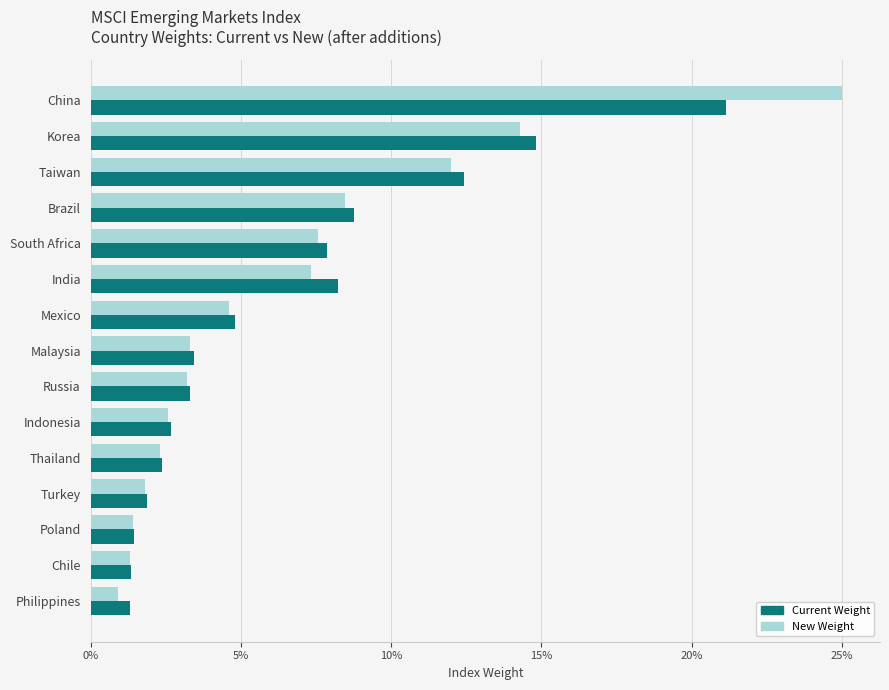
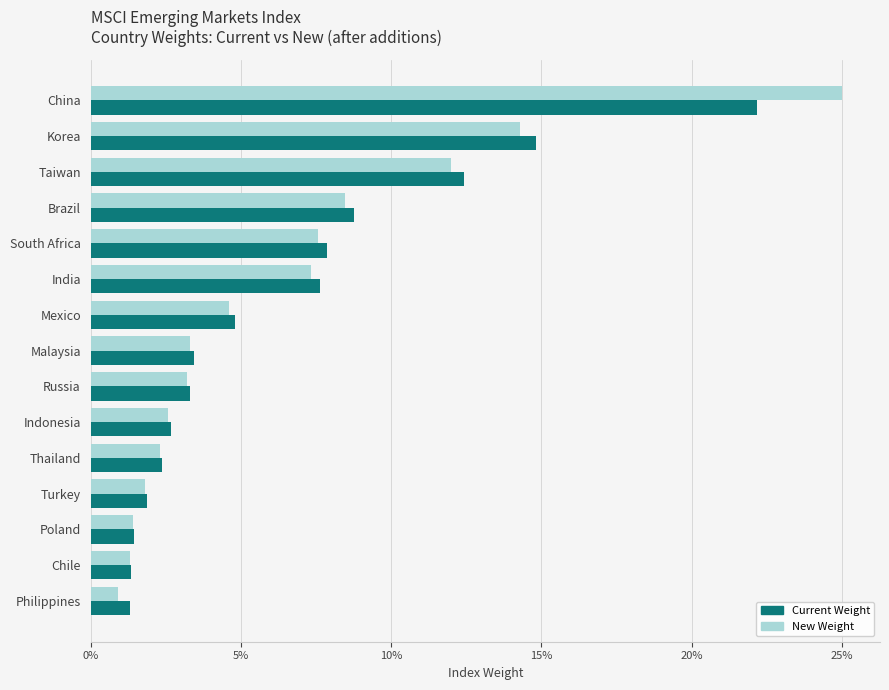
  {
    "Current Weight": {
-     "China": "21.2%",
+     "China": "22.2%",
      "Korea": "14.8%",
      "Taiwan": "12.4%",
      "Brazil": "8.8%",
      "South Africa": "7.9%",
-     "India": "8.2%",
+     "India": "7.6%",
      "Mexico": "4.8%",
      "Malaysia": "3.4%",
      "Russia": "3.3%",
      "Indonesia": "2.7%",
      "Thailand": "2.4%",
      "Turkey": "1.9%",
      "Poland": "1.5%",
      "Chile": "1.4%",
      "Philippines": "1.3%"
    },
    "New Weight": {
      "China": "25.0%",
      "Korea": "14.3%",
      "Taiwan": "12.0%",
      "Brazil": "8.5%",
      "South Africa": "7.6%",
      "India": "7.4%",
      "Mexico": "4.6%",
      "Malaysia": "3.3%",
      "Russia": "3.2%",
      "Indonesia": "2.6%",
      "Thailand": "2.3%",
      "Turkey": "1.8%",
      "Poland": "1.4%",
      "Chile": "1.3%",
      "Philippines": "0.9%"
    }
  }
